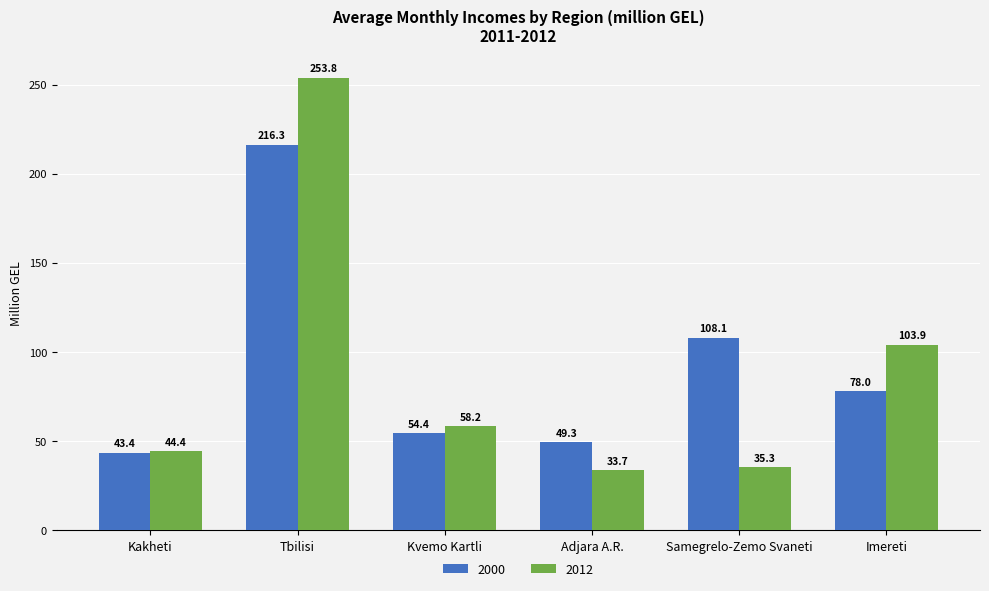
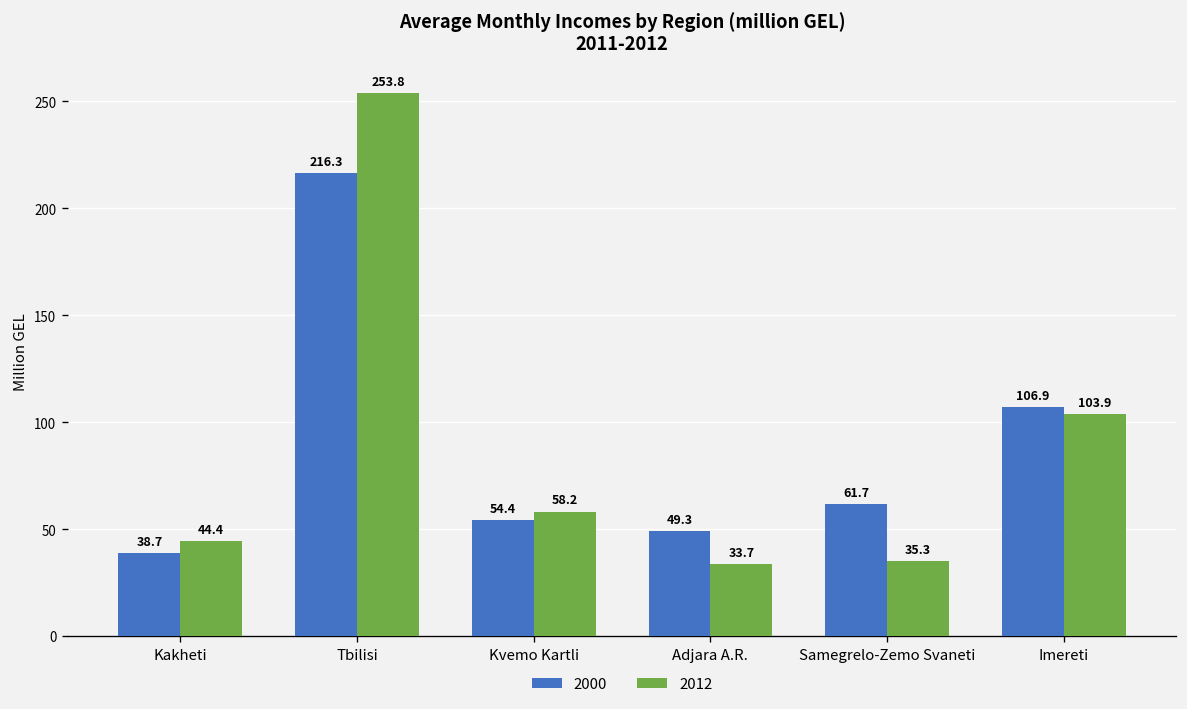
  {
    "2000": {
-     "Kakheti": 43.4,
+     "Kakheti": 38.7,
      "Tbilisi": 216.3,
      "Kvemo Kartli": 54.4,
      "Adjara A.R.": 49.3,
-     "Samegrelo-Zemo Svaneti": 108.1,
-     "Imereti": 78.0
+     "Samegrelo-Zemo Svaneti": 61.7,
+     "Imereti": 106.9
    },
    "2012": {
      "Kakheti": 44.4,
      "Tbilisi": 253.8,
      "Kvemo Kartli": 58.2,
      "Adjara A.R.": 33.7,
      "Samegrelo-Zemo Svaneti": 35.3,
      "Imereti": 103.9
    }
  }
